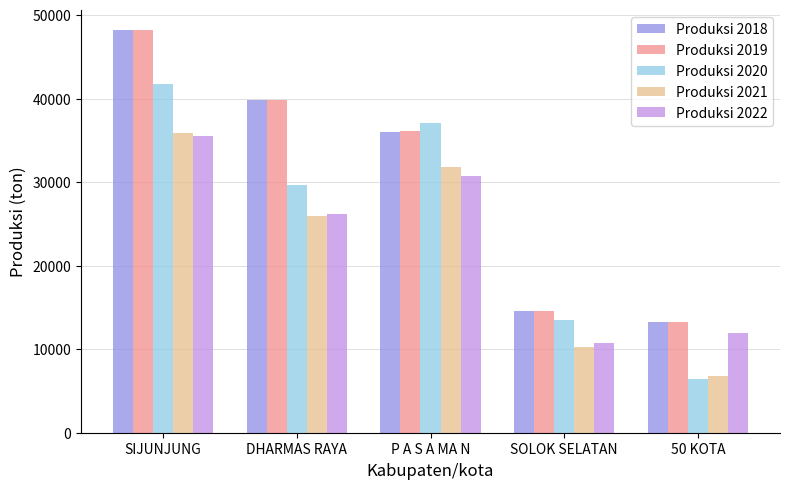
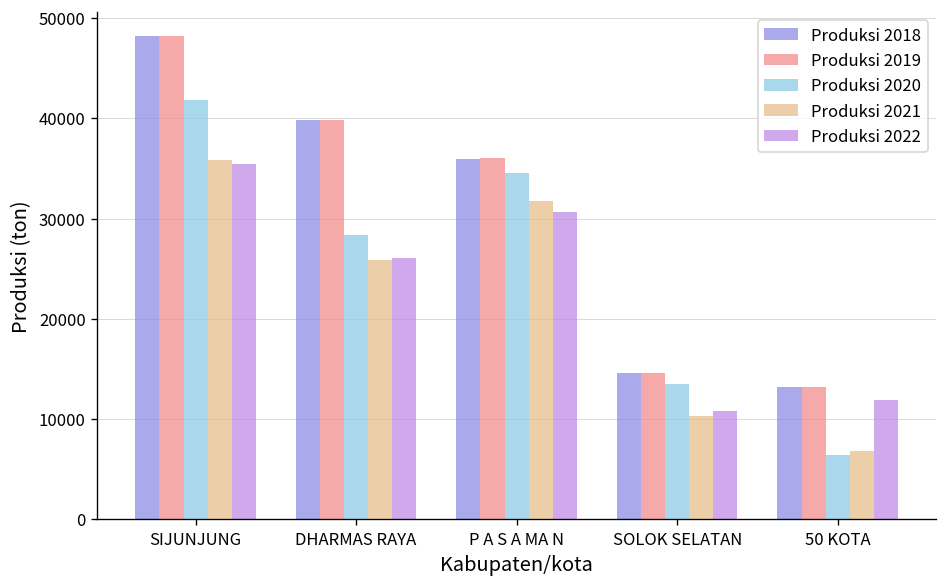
  {
    "Produksi 2020": {
      "SIJUNJUNG": 42000,
-     "DHARMAS RAYA": 30000,
-     "P A S A MA N": 37000,
+     "DHARMAS RAYA": 28000,
+     "P A S A MA N": 35000,
      "SOLOK SELATAN": 13000,
      "50 KOTA": 6000
    }
  }
